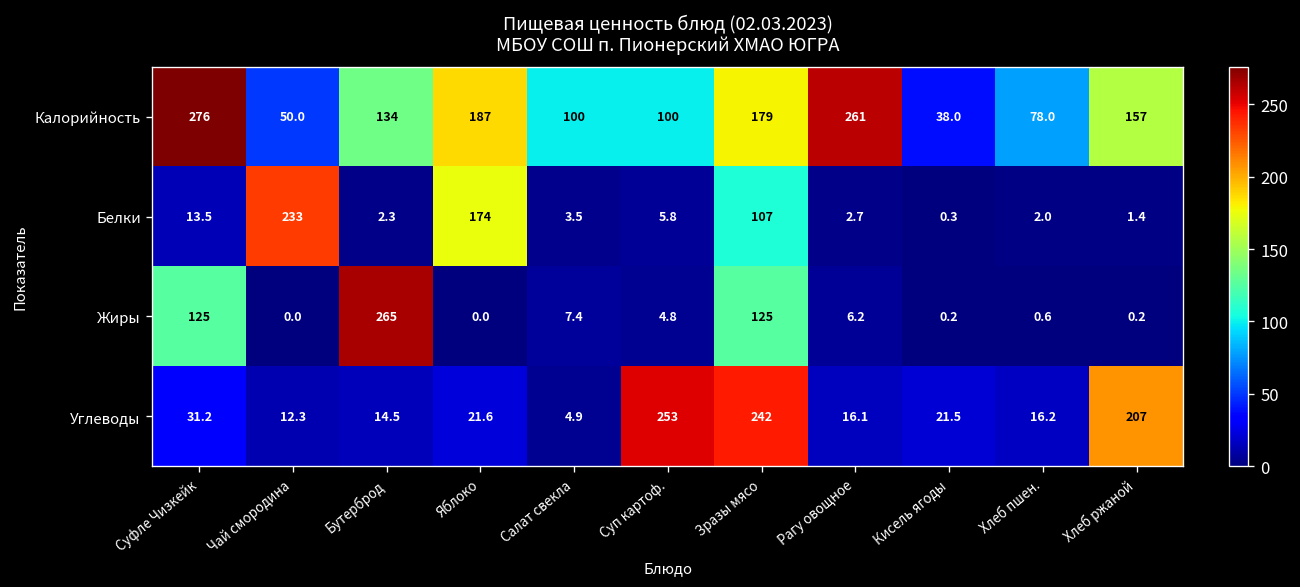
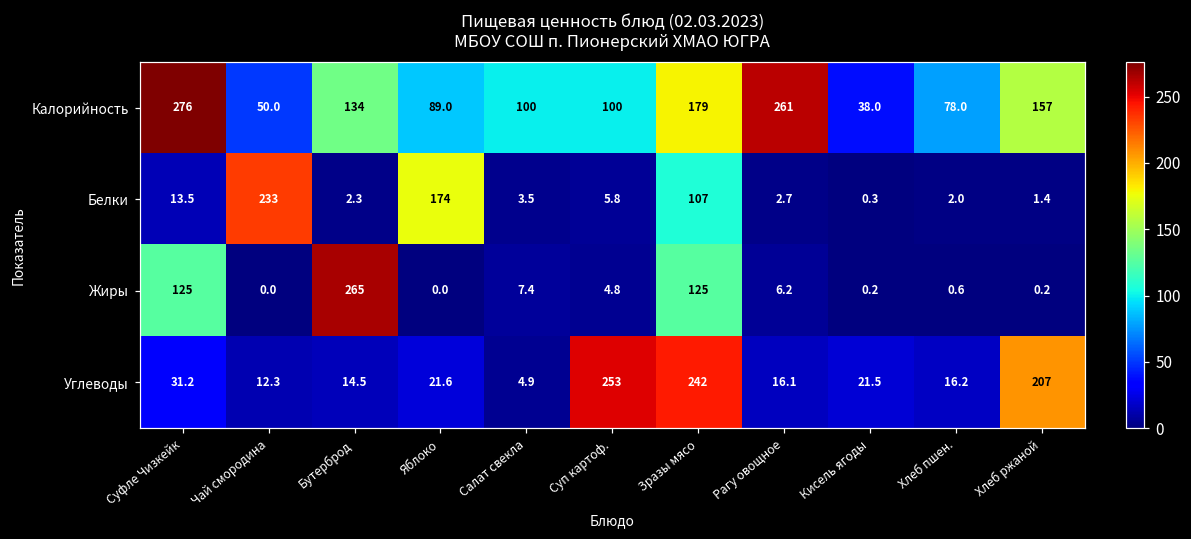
  {
    "Калорийность": {
      "Суфле Чизкейк": 276,
      "Чай смородина": 50.0,
      "Бутерброд": 134,
-     "Яблоко": 187,
+     "Яблоко": 89.0,
      "Салат свекла": 100,
      "Суп картоф.": 100,
      "Зразы мясо": 179,
      "Рагу овощное": 261,
      "Кисель ягоды": 38.0,
      "Хлеб пшен.": 78.0,
      "Хлеб ржаной": 157
    },
    "Белки": {
      "Суфле Чизкейк": 13.5,
      "Чай смородина": 233,
      "Бутерброд": 2.3,
      "Яблоко": 174,
      "Салат свекла": 3.5,
      "Суп картоф.": 5.8,
      "Зразы мясо": 107,
      "Рагу овощное": 2.7,
      "Кисель ягоды": 0.3,
      "Хлеб пшен.": 2.0,
      "Хлеб ржаной": 1.4
    },
    "Жиры": {
      "Суфле Чизкейк": 125,
      "Чай смородина": 0.0,
      "Бутерброд": 265,
      "Яблоко": 0.0,
      "Салат свекла": 7.4,
      "Суп картоф.": 4.8,
      "Зразы мясо": 125,
      "Рагу овощное": 6.2,
      "Кисель ягоды": 0.2,
      "Хлеб пшен.": 0.6,
      "Хлеб ржаной": 0.2
    },
    "Углеводы": {
      "Суфле Чизкейк": 31.2,
      "Чай смородина": 12.3,
      "Бутерброд": 14.5,
      "Яблоко": 21.6,
      "Салат свекла": 4.9,
      "Суп картоф.": 253,
      "Зразы мясо": 242,
      "Рагу овощное": 16.1,
      "Кисель ягоды": 21.5,
      "Хлеб пшен.": 16.2,
      "Хлеб ржаной": 207
    }
  }
